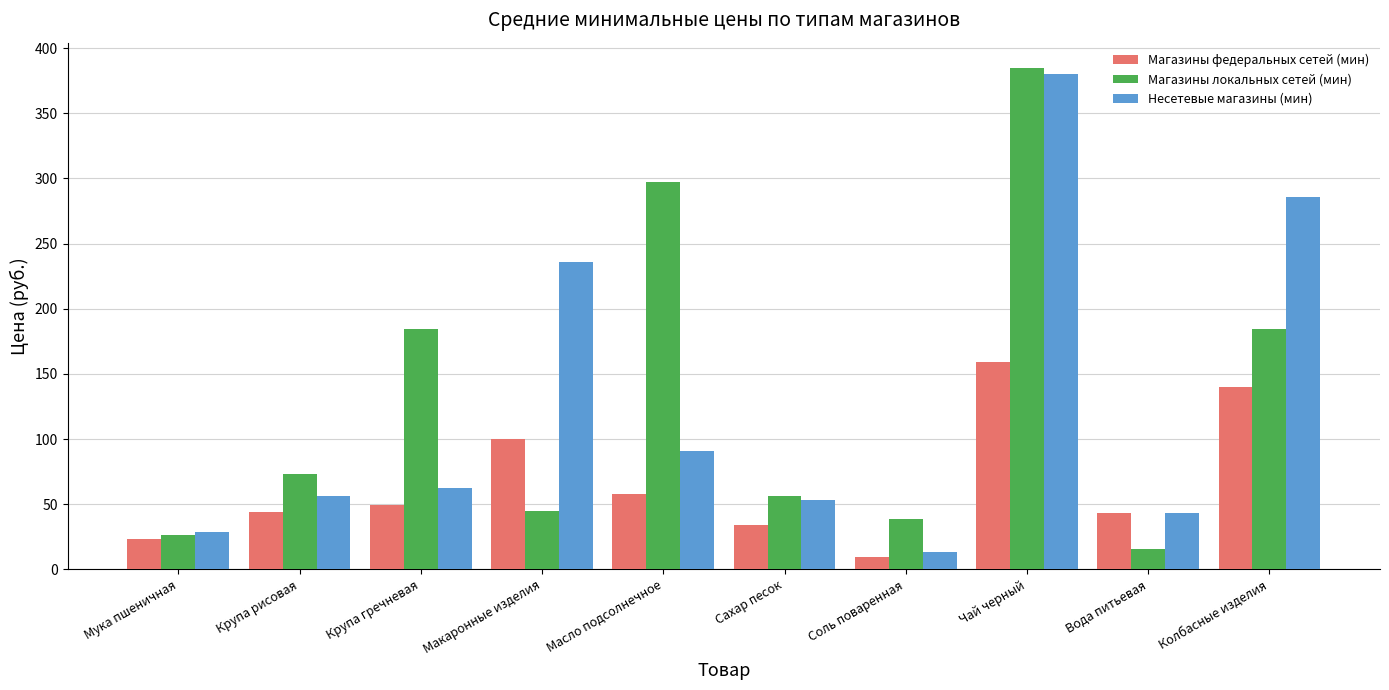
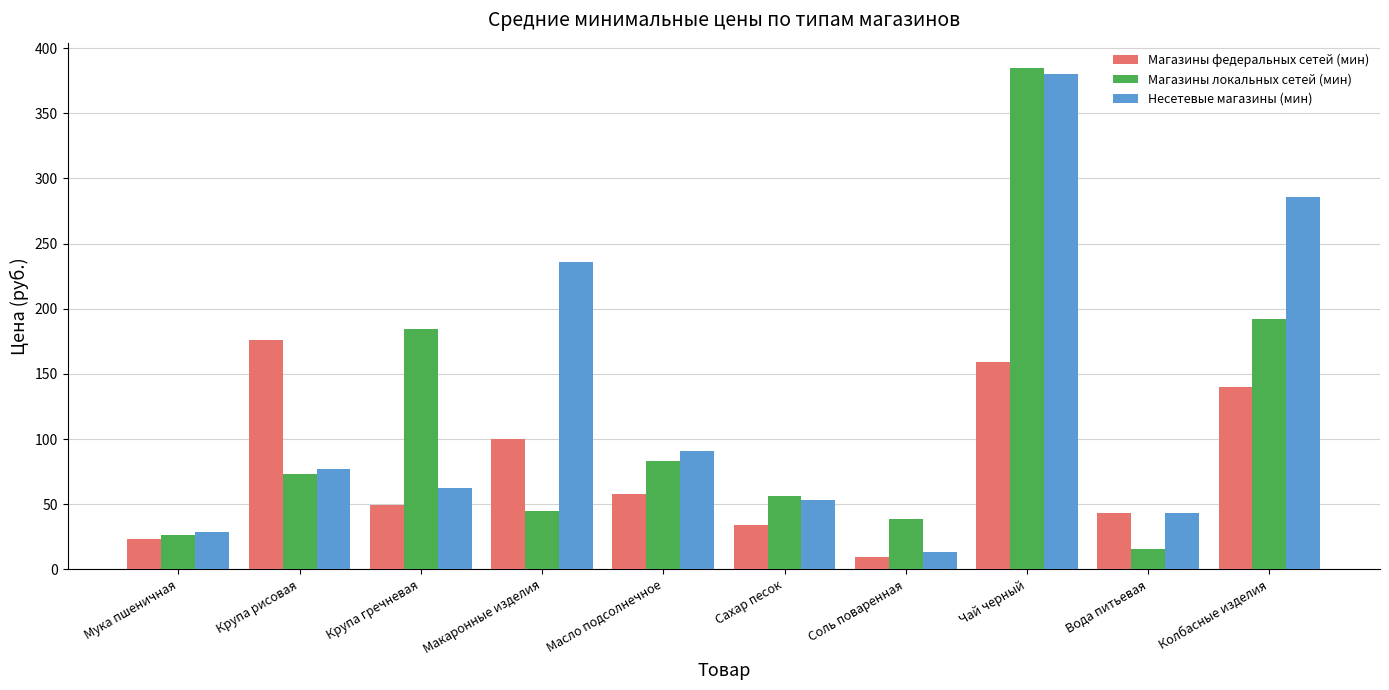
  {
    "Магазины федеральных сетей (мин)": {
      "Мука пшеничная": 23,
-     "Крупа рисовая": 44,
+     "Крупа рисовая": 176,
      "Крупа гречневая": 50,
      "Макаронные изделия": 100,
      "Масло подсолнечное": 58,
      "Сахар песок": 34,
      "Соль поваренная": 10,
      "Чай черный": 159,
      "Вода питьевая": 43,
      "Колбасные изделия": 140
    },
    "Магазины локальных сетей (мин)": {
      "Мука пшеничная": 26,
      "Крупа рисовая": 73,
      "Крупа гречневая": 184,
      "Макаронные изделия": 45,
-     "Масло подсолнечное": 298,
+     "Масло подсолнечное": 83,
      "Сахар песок": 56,
      "Соль поваренная": 39,
      "Чай черный": 385,
      "Вода питьевая": 16,
-     "Колбасные изделия": 184
+     "Колбасные изделия": 192
    },
    "Несетевые магазины (мин)": {
      "Мука пшеничная": 29,
-     "Крупа рисовая": 57,
+     "Крупа рисовая": 77,
      "Крупа гречневая": 62,
      "Макаронные изделия": 236,
      "Масло подсолнечное": 91,
      "Сахар песок": 53,
      "Соль поваренная": 13,
      "Чай черный": 380,
      "Вода питьевая": 43,
      "Колбасные изделия": 286
    }
  }
